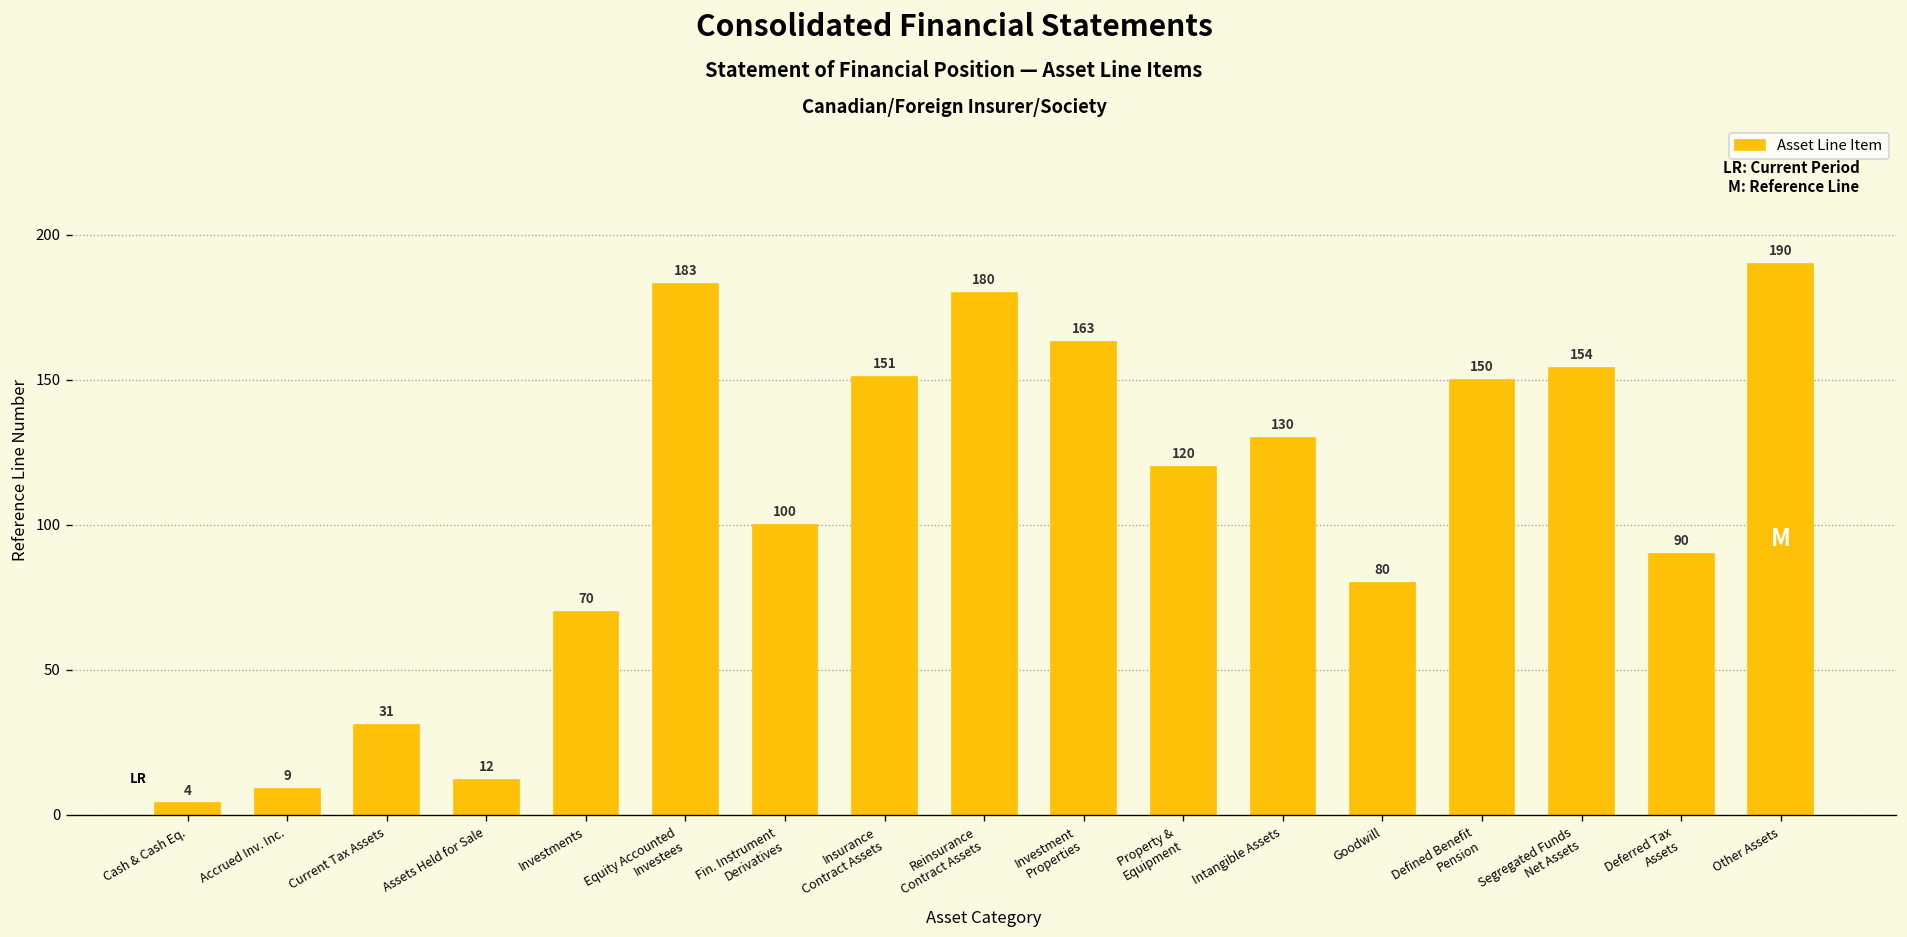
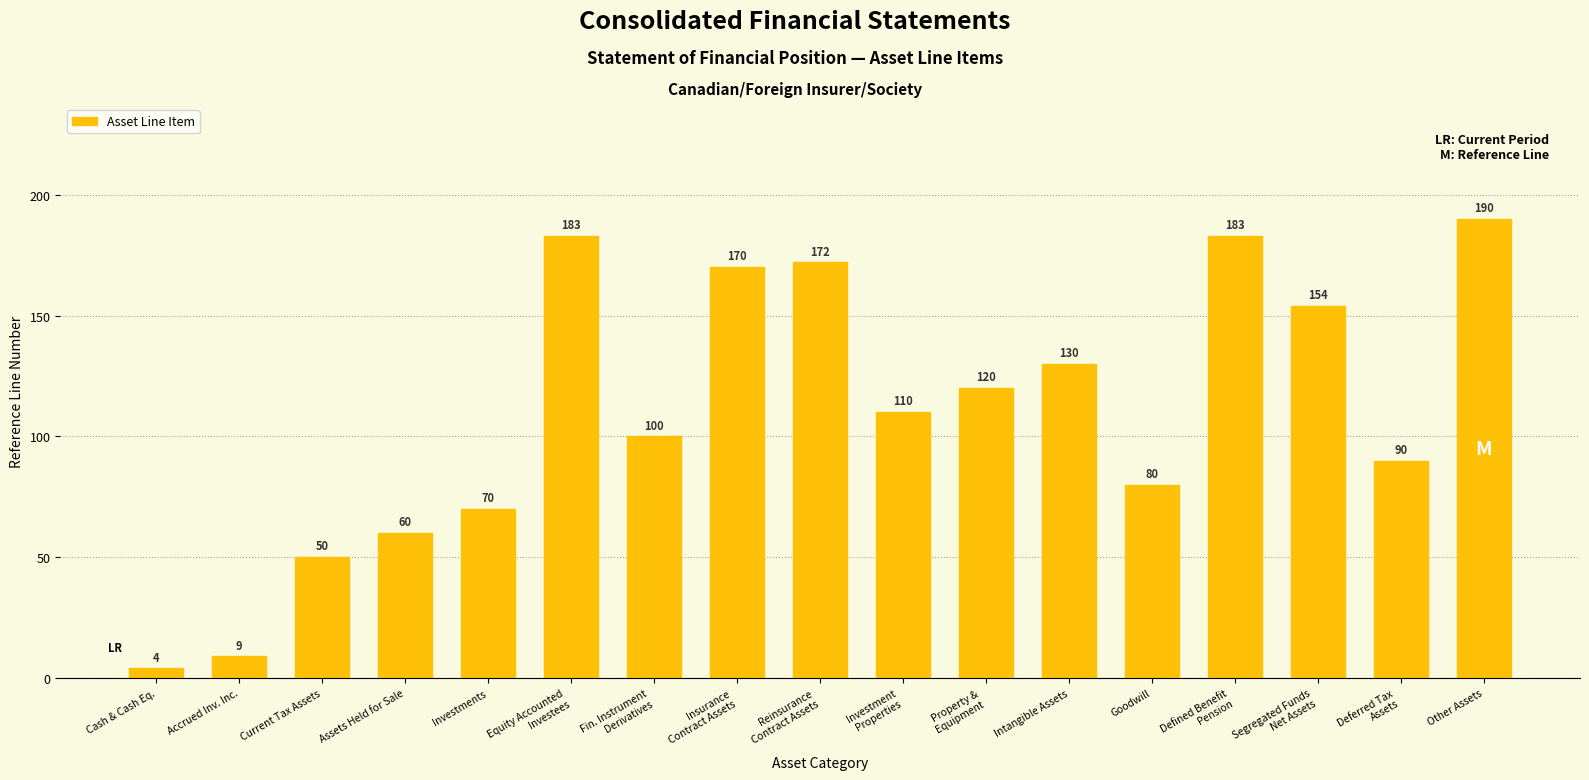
  {
    "Cash & Cash Eq.": 4,
    "Accrued Inv. Inc.": 9,
-   "Current Tax Assets": 31,
-   "Assets Held for Sale": 12,
+   "Current Tax Assets": 50,
+   "Assets Held for Sale": 60,
    "Investments": 70,
    "Equity Accounted Investees": 183,
    "Fin. Instrument Derivatives": 100,
-   "Insurance Contract Assets": 151,
-   "Reinsurance Contract Assets": 180,
-   "Investment Properties": 163,
+   "Insurance Contract Assets": 170,
+   "Reinsurance Contract Assets": 172,
+   "Investment Properties": 110,
    "Property & Equipment": 120,
    "Intangible Assets": 130,
    "Goodwill": 80,
-   "Defined Benefit Pension": 150,
+   "Defined Benefit Pension": 183,
    "Segregated Funds Net Assets": 154,
    "Deferred Tax Assets": 90,
    "Other Assets": 190
  }
